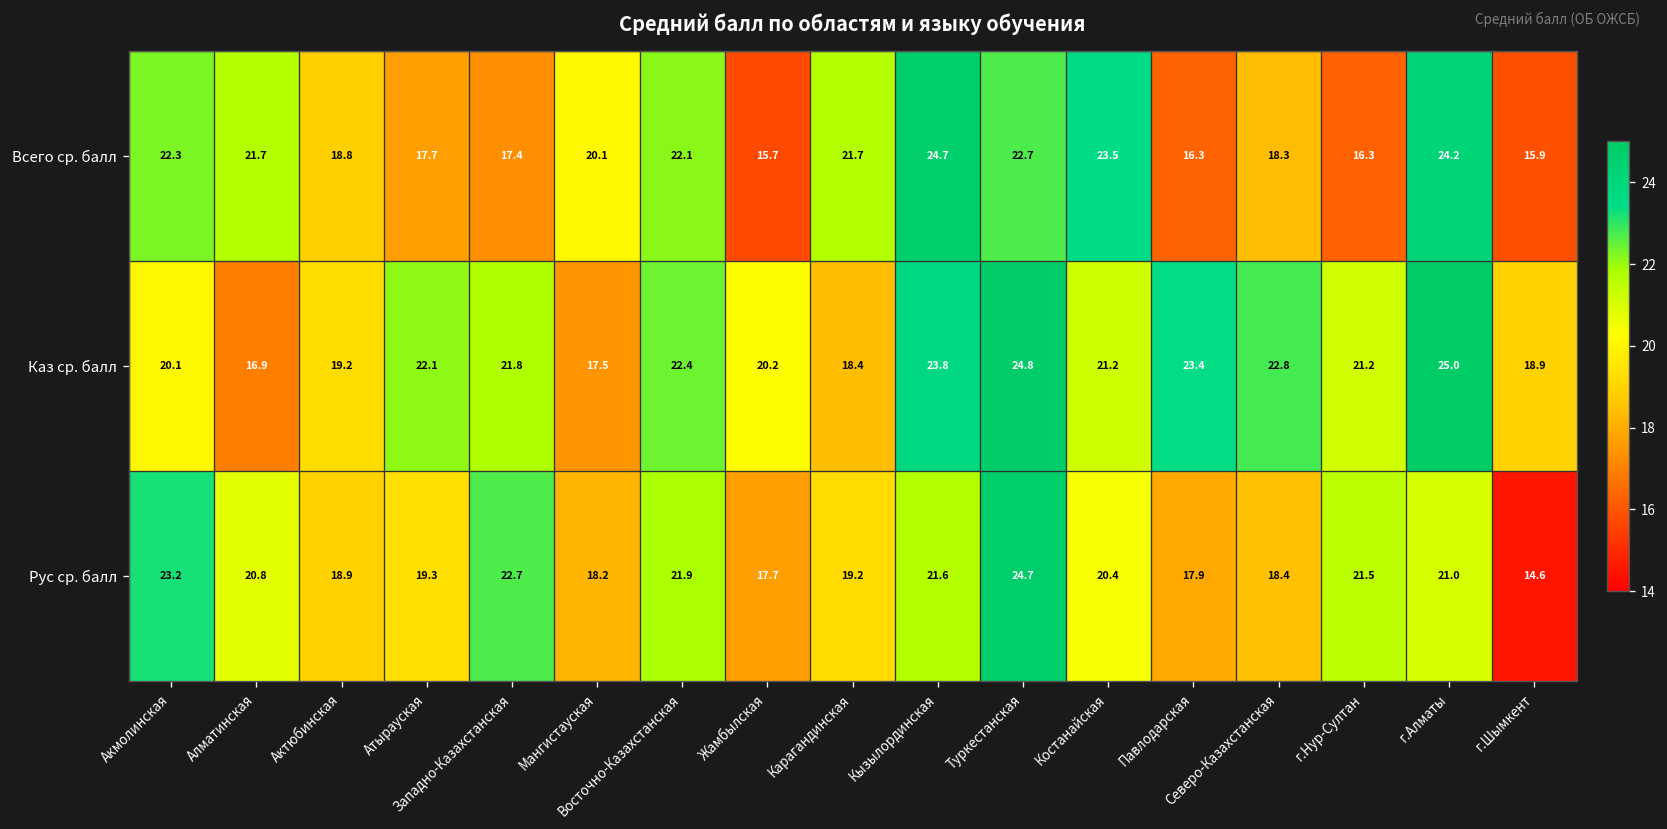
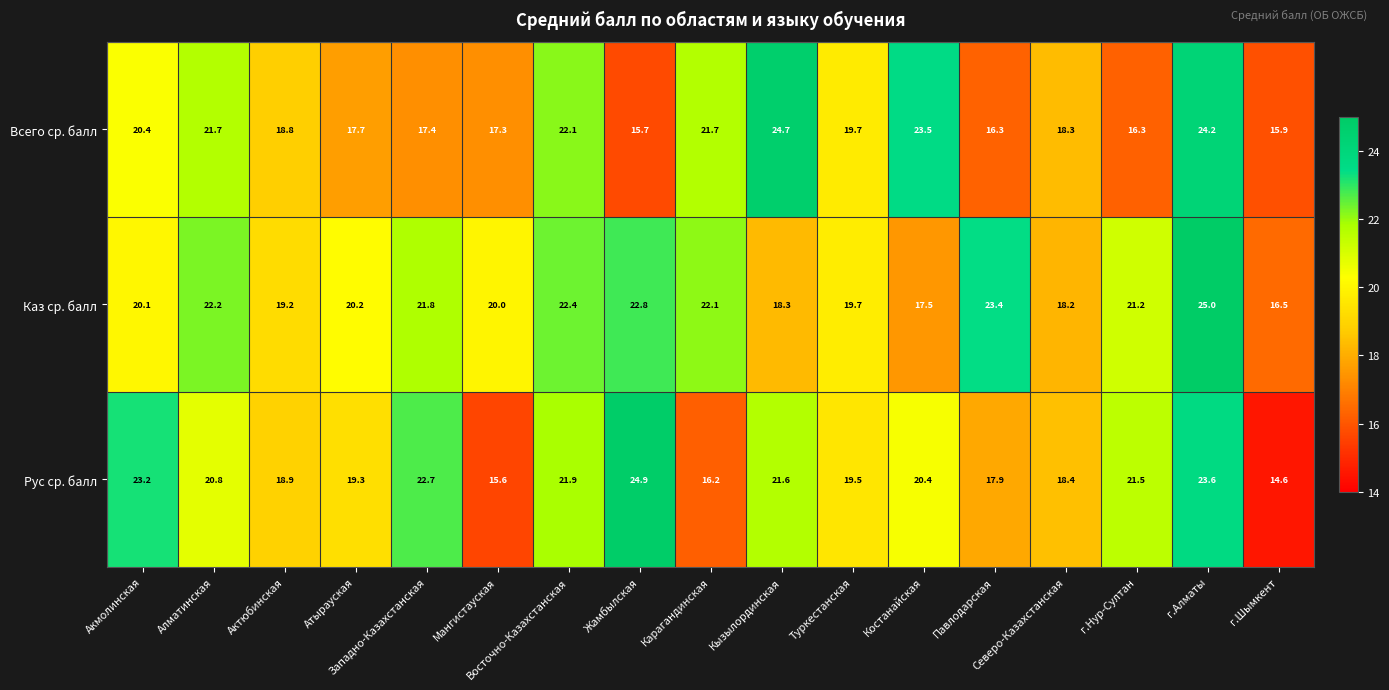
  {
    "Всего ср. балл": {
-     "Акмолинская": 22.3,
+     "Акмолинская": 20.4,
      "Алматинская": 21.7,
      "Актюбинская": 18.8,
      "Атырауская": 17.7,
      "Западно-Казахстанская": 17.4,
-     "Мангистауская": 20.1,
+     "Мангистауская": 17.3,
      "Восточно-Казахстанская": 22.1,
      "Жамбылская": 15.7,
      "Карагандинская": 21.7,
      "Кызылординская": 24.7,
-     "Туркестанская": 22.7,
+     "Туркестанская": 19.7,
      "Костанайская": 23.5,
      "Павлодарская": 16.3,
      "Северо-Казахстанская": 18.3,
      "г.Нур-Султан": 16.3,
      "г.Алматы": 24.2,
      "г.Шымкент": 15.9
    },
    "Каз ср. балл": {
      "Акмолинская": 20.1,
-     "Алматинская": 16.9,
+     "Алматинская": 22.2,
      "Актюбинская": 19.2,
-     "Атырауская": 22.1,
+     "Атырауская": 20.2,
      "Западно-Казахстанская": 21.8,
-     "Мангистауская": 17.5,
+     "Мангистауская": 20.0,
      "Восточно-Казахстанская": 22.4,
-     "Жамбылская": 20.2,
-     "Карагандинская": 18.4,
-     "Кызылординская": 23.8,
-     "Туркестанская": 24.8,
-     "Костанайская": 21.2,
+     "Жамбылская": 22.8,
+     "Карагандинская": 22.1,
+     "Кызылординская": 18.3,
+     "Туркестанская": 19.7,
+     "Костанайская": 17.5,
      "Павлодарская": 23.4,
-     "Северо-Казахстанская": 22.8,
+     "Северо-Казахстанская": 18.2,
      "г.Нур-Султан": 21.2,
      "г.Алматы": 25.0,
-     "г.Шымкент": 18.9
+     "г.Шымкент": 16.5
    },
    "Рус ср. балл": {
      "Акмолинская": 23.2,
      "Алматинская": 20.8,
      "Актюбинская": 18.9,
      "Атырауская": 19.3,
      "Западно-Казахстанская": 22.7,
-     "Мангистауская": 18.2,
+     "Мангистауская": 15.6,
      "Восточно-Казахстанская": 21.9,
-     "Жамбылская": 17.7,
-     "Карагандинская": 19.2,
+     "Жамбылская": 24.9,
+     "Карагандинская": 16.2,
      "Кызылординская": 21.6,
-     "Туркестанская": 24.7,
+     "Туркестанская": 19.5,
      "Костанайская": 20.4,
      "Павлодарская": 17.9,
      "Северо-Казахстанская": 18.4,
      "г.Нур-Султан": 21.5,
-     "г.Алматы": 21.0,
+     "г.Алматы": 23.6,
      "г.Шымкент": 14.6
    }
  }
